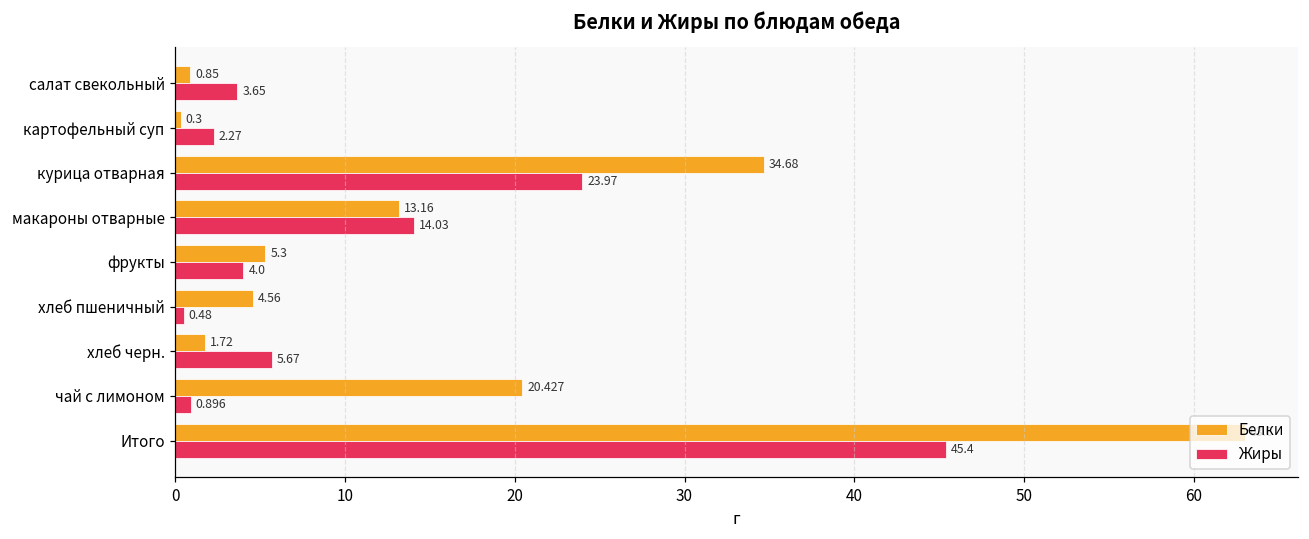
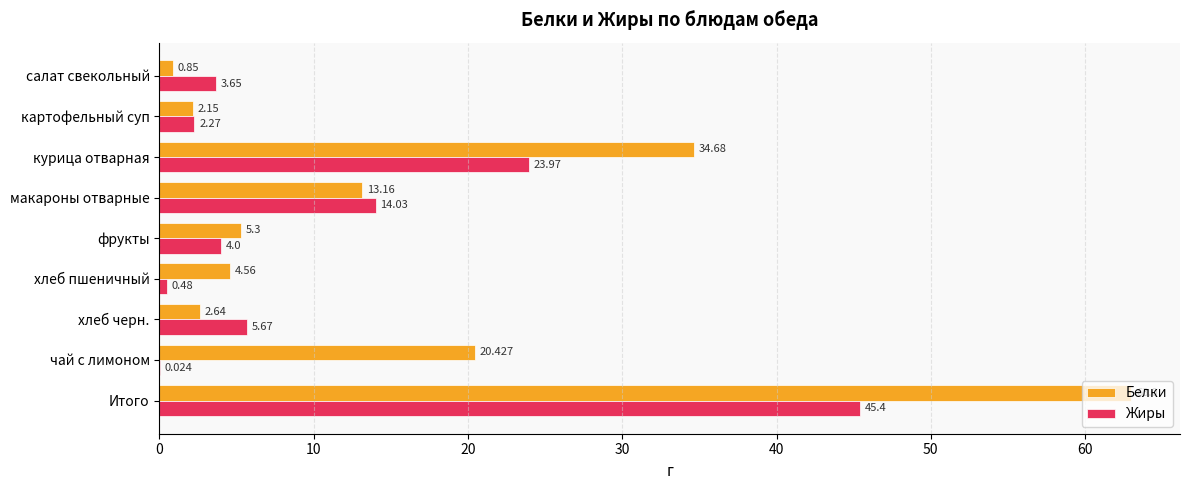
  {
    "Белки": {
      "салат свекольный": 0.85,
-     "картофельный суп": 0.3,
+     "картофельный суп": 2.15,
      "курица отварная": 34.68,
      "макароны отварные": 13.16,
      "фрукты": 5.3,
      "хлеб пшеничный": 4.56,
-     "хлеб черн.": 1.72,
+     "хлеб черн.": 2.64,
      "чай с лимоном": 20.427
    },
    "Жиры": {
      "салат свекольный": 3.65,
      "картофельный суп": 2.27,
      "курица отварная": 23.97,
      "макароны отварные": 14.03,
      "фрукты": 4.0,
      "хлеб пшеничный": 0.48,
      "хлеб черн.": 5.67,
-     "чай с лимоном": 0.896,
+     "чай с лимоном": 0.024,
      "Итого": 45.4
    }
  }
